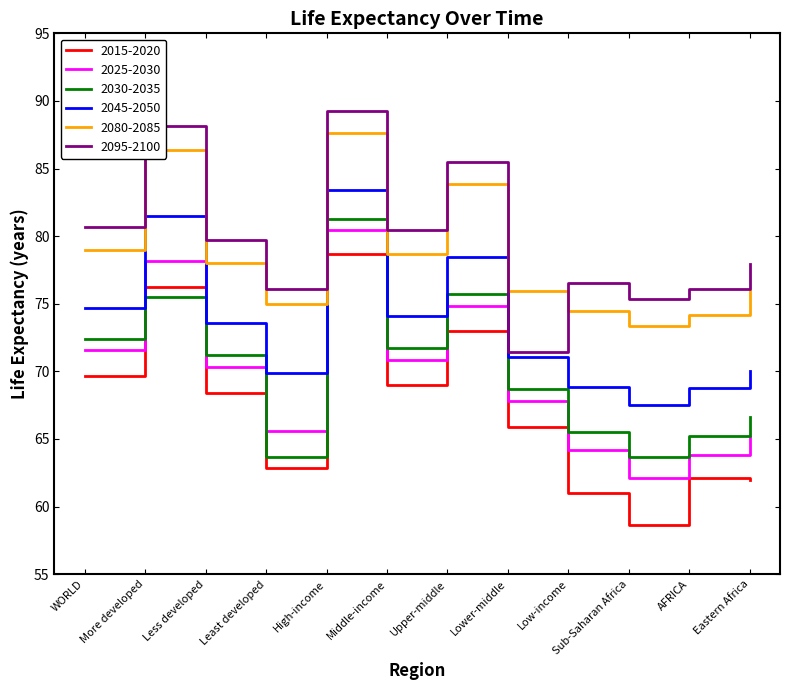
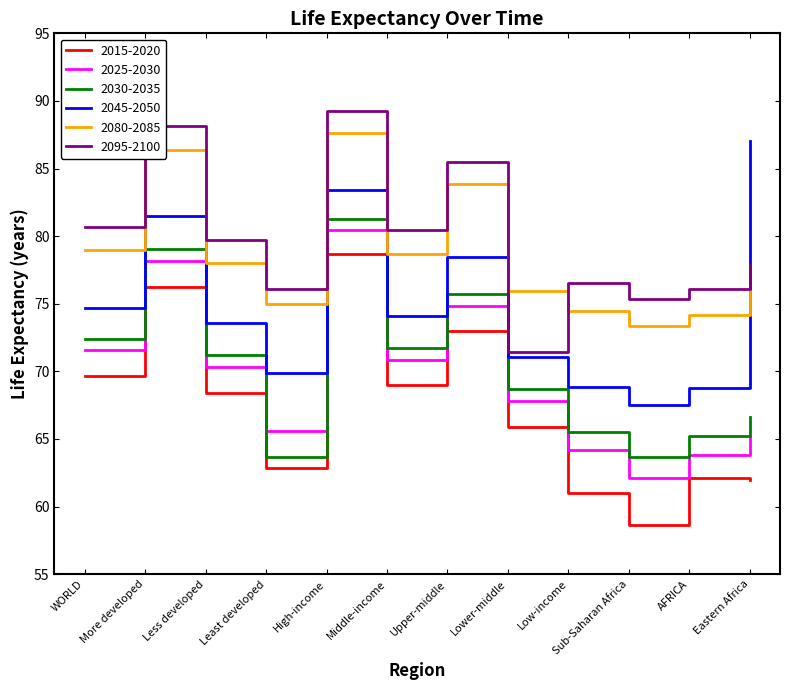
  {
    "2015-2020": {
      "WORLD": 69.7,
      "More developed": 76.2,
      "Less developed": 68.4,
      "Least developed": 62.9,
      "High-income": 78.7,
      "Middle-income": 69.0,
      "Upper-middle": 73.0,
      "Lower-middle": 65.9,
      "Low-income": 61.0,
      "Sub-Saharan Africa": 58.6,
      "AFRICA": 62.1,
      "Eastern Africa": 62.0
    },
    "2025-2030": {
      "WORLD": 71.6,
      "More developed": 78.1,
      "Less developed": 70.3,
      "Least developed": 65.6,
      "High-income": 80.4,
      "Middle-income": 70.8,
      "Upper-middle": 74.8,
      "Lower-middle": 67.8,
      "Low-income": 64.2,
      "Sub-Saharan Africa": 62.1,
      "AFRICA": 63.8,
      "Eastern Africa": 65.2
    },
    "2030-2035": {
      "WORLD": 72.4,
-     "More developed": 75.5,
+     "More developed": 79.0,
      "Less developed": 71.2,
      "Least developed": 63.7,
      "High-income": 81.2,
      "Middle-income": 71.7,
      "Upper-middle": 75.7,
      "Lower-middle": 68.7,
      "Low-income": 65.5,
      "Sub-Saharan Africa": 63.7,
      "AFRICA": 65.2,
      "Eastern Africa": 66.6
    },
    "2045-2050": {
      "WORLD": 74.7,
      "More developed": 81.5,
      "Less developed": 73.6,
      "Least developed": 69.9,
      "High-income": 83.4,
      "Middle-income": 74.1,
      "Upper-middle": 78.5,
      "Lower-middle": 71.1,
      "Low-income": 68.9,
      "Sub-Saharan Africa": 67.5,
      "AFRICA": 68.8,
-     "Eastern Africa": 70.0
+     "Eastern Africa": 87.1
    },
    "2080-2085": {
      "WORLD": 79.0,
      "Less developed": 78.1,
      "Least developed": 75.0,
      "High-income": 87.6,
      "Middle-income": 78.7,
      "Upper-middle": 83.9,
      "Lower-middle": 76.0,
      "Low-income": 74.5,
      "Sub-Saharan Africa": 73.4,
      "AFRICA": 74.2,
      "Eastern Africa": 75.9
    },
    "2095-2100": {
      "WORLD": 80.7,
      "Less developed": 79.7,
      "Least developed": 76.1,
      "High-income": 89.3,
      "Middle-income": 80.5,
      "Upper-middle": 85.5,
      "Lower-middle": 71.4,
      "Low-income": 76.6,
      "Sub-Saharan Africa": 75.4,
      "AFRICA": 76.1,
      "Eastern Africa": 78.0
    }
  }
